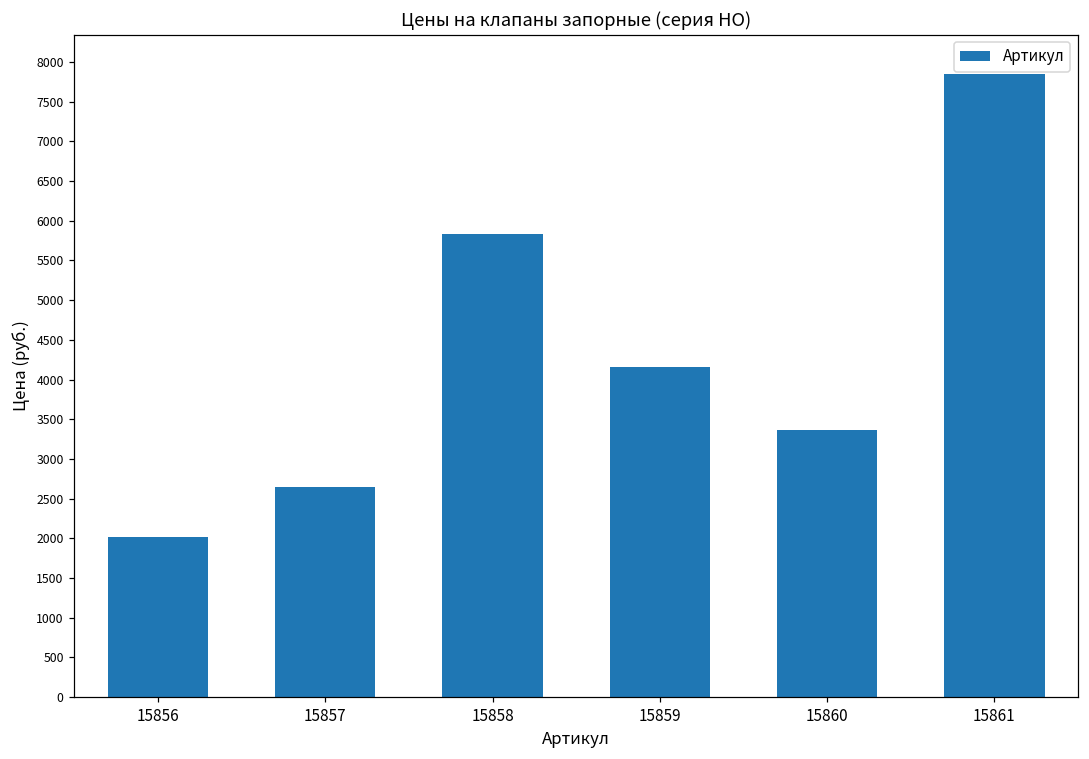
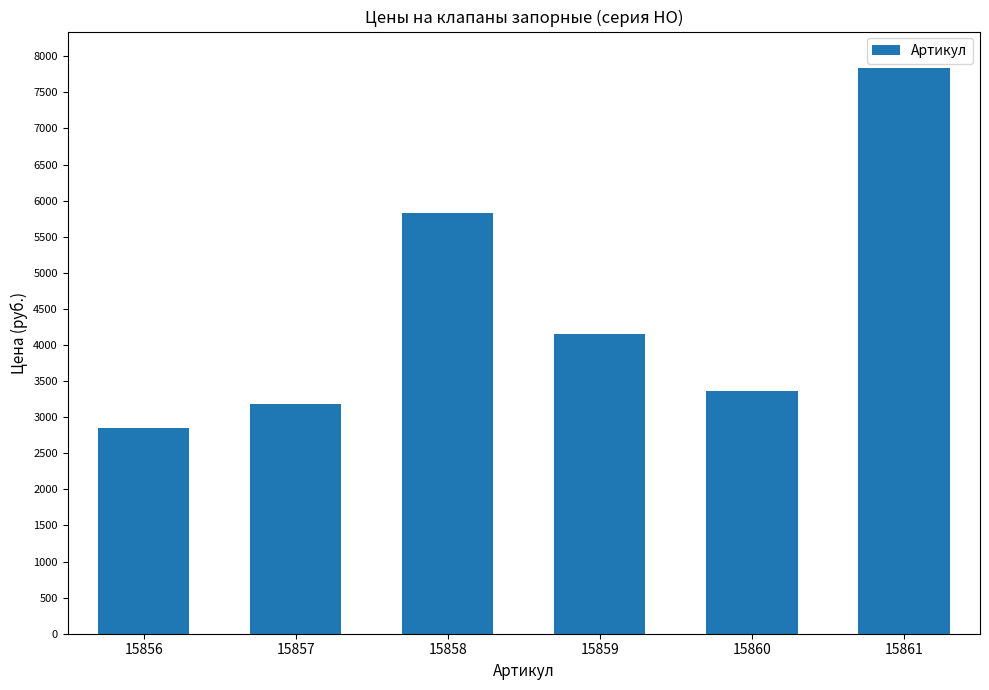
  {
-   "15856": 2000,
-   "15857": 2600,
+   "15856": 2800,
+   "15857": 3200,
    "15858": 5800,
    "15859": 4200,
    "15860": 3400,
    "15861": 7800
  }
